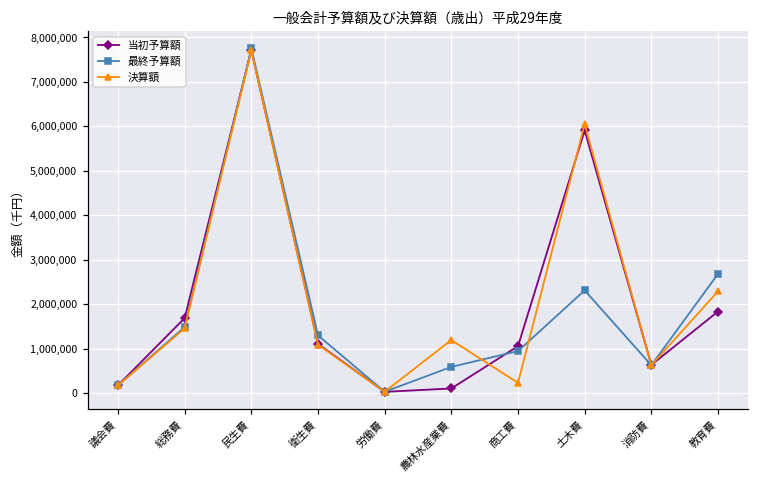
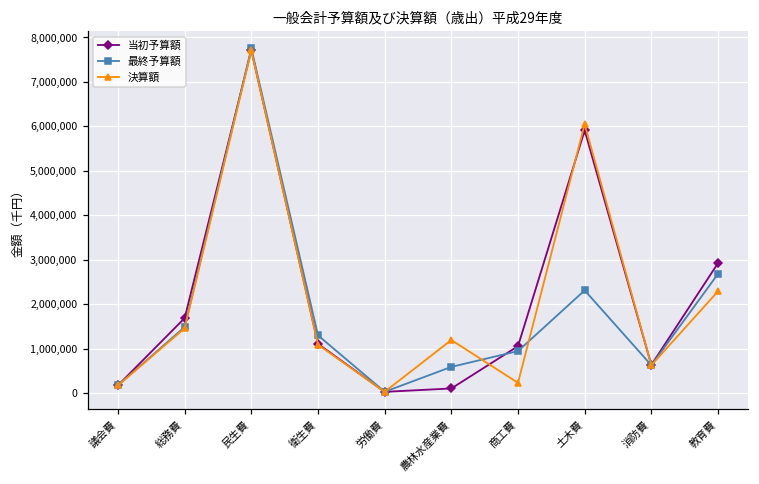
  {
    "当初予算額": {
      "総務費": "1,700,000",
      "農林水産業費": "100,000",
      "商工費": "1,100,000",
      "土木費": "5,900,000",
-     "教育費": "1,800,000"
+     "教育費": "2,900,000"
    },
    "最終予算額": {
      "衛生費": "1,300,000",
      "農林水産業費": "600,000",
      "商工費": "900,000",
      "土木費": "2,300,000",
      "教育費": "2,700,000"
    },
    "決算額": {
      "農林水産業費": "1,200,000",
      "商工費": "200,000",
      "土木費": "6,000,000",
      "教育費": "2,300,000"
    }
  }
